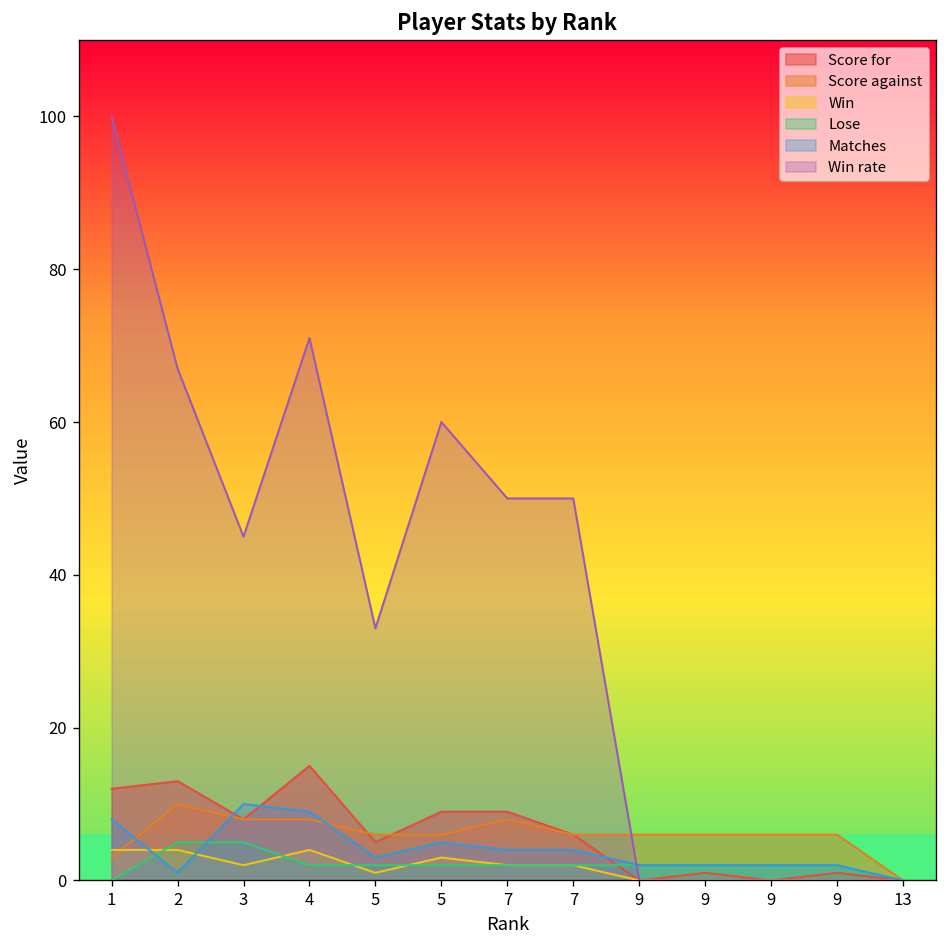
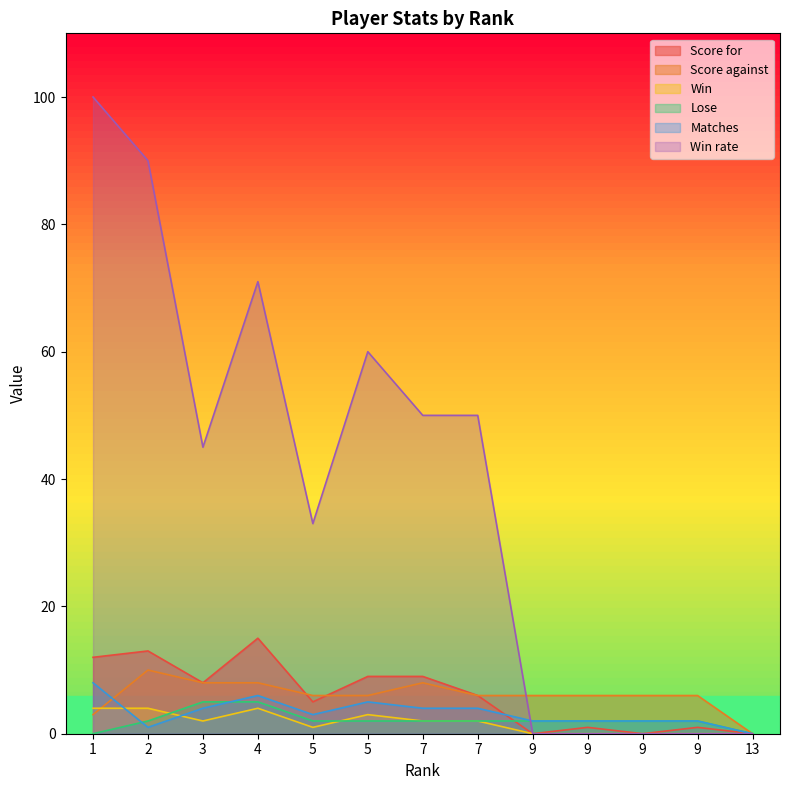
  {
    "Lose": {
      "1": 0,
-     "2": 5,
+     "2": 2,
      "3": 5,
-     "4": 2
+     "4": 5
    },
    "Matches": {
      "1": 8,
      "2": 1,
-     "3": 10,
-     "4": 9
+     "3": 4,
+     "4": 6
    },
    "Win rate": {
      "1": 100,
-     "2": 67,
+     "2": 90,
      "3": 45,
      "4": 71
    }
  }
